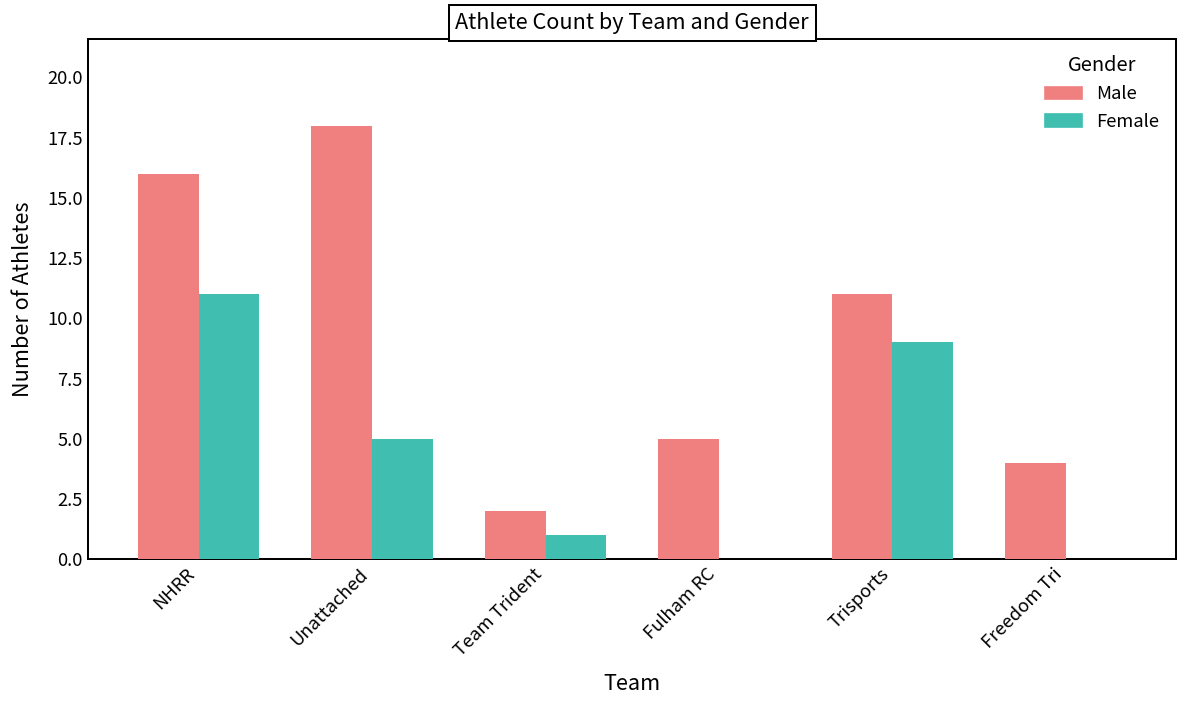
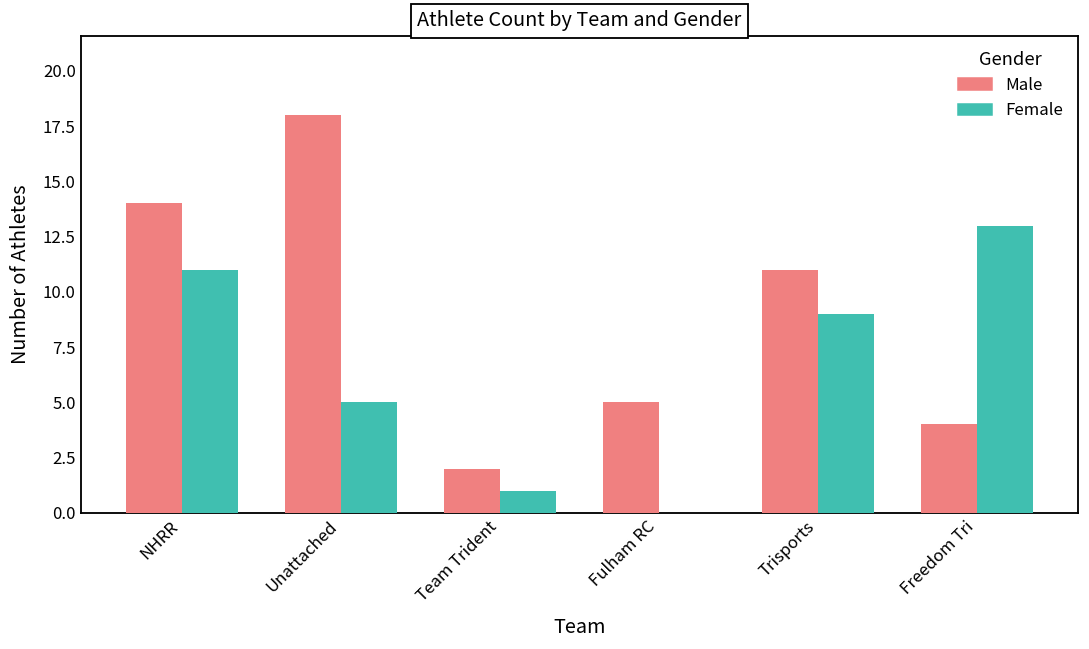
  {
    "Male": {
-     "NHRR": 16,
+     "NHRR": 14,
      "Unattached": 18,
      "Team Trident": 2,
      "Fulham RC": 5,
      "Trisports": 11,
      "Freedom Tri": 4
    },
    "Female": {
      "NHRR": 11,
      "Unattached": 5,
      "Team Trident": 1,
      "Fulham RC": 0,
      "Trisports": 9,
-     "Freedom Tri": 0
+     "Freedom Tri": 13
    }
  }
